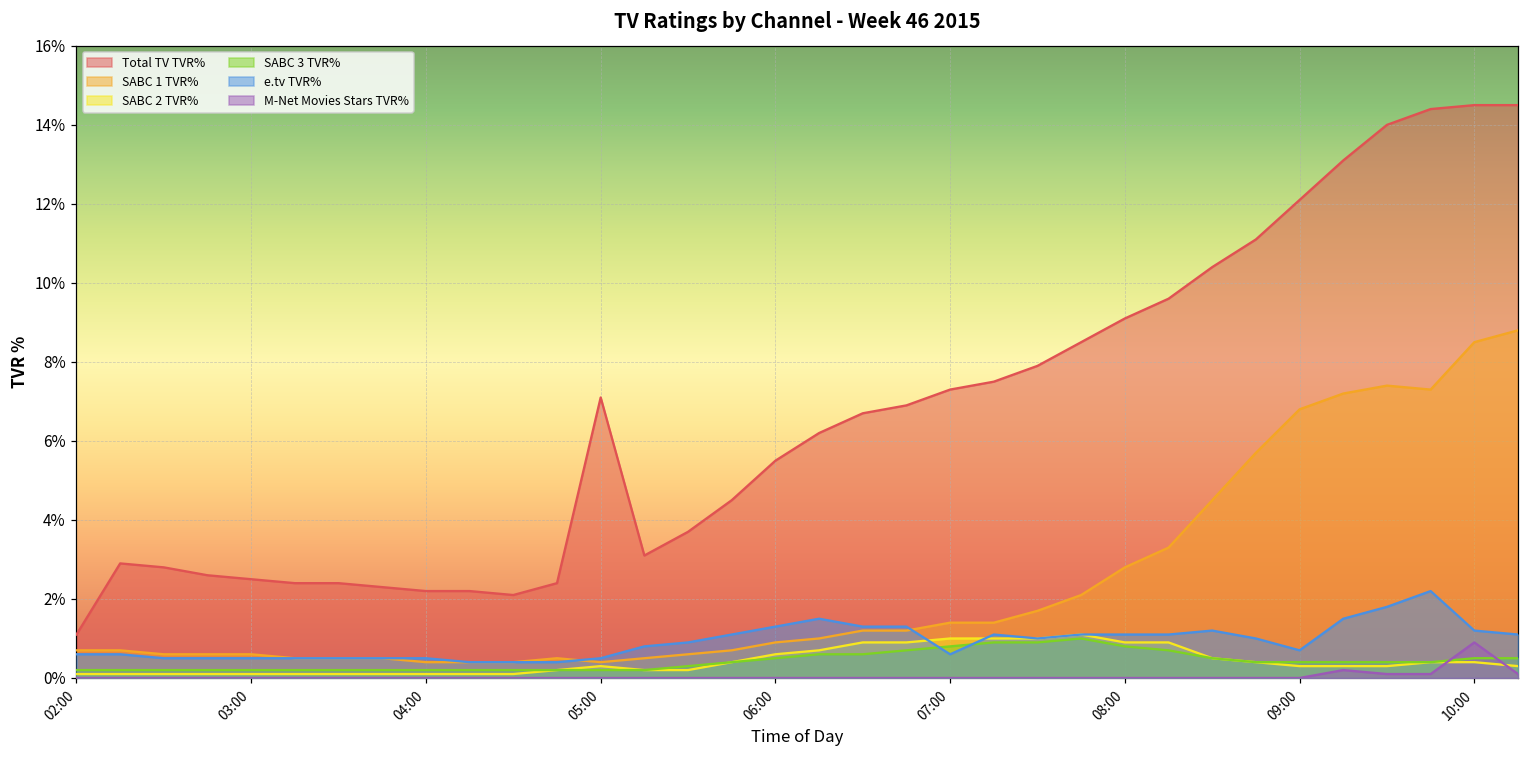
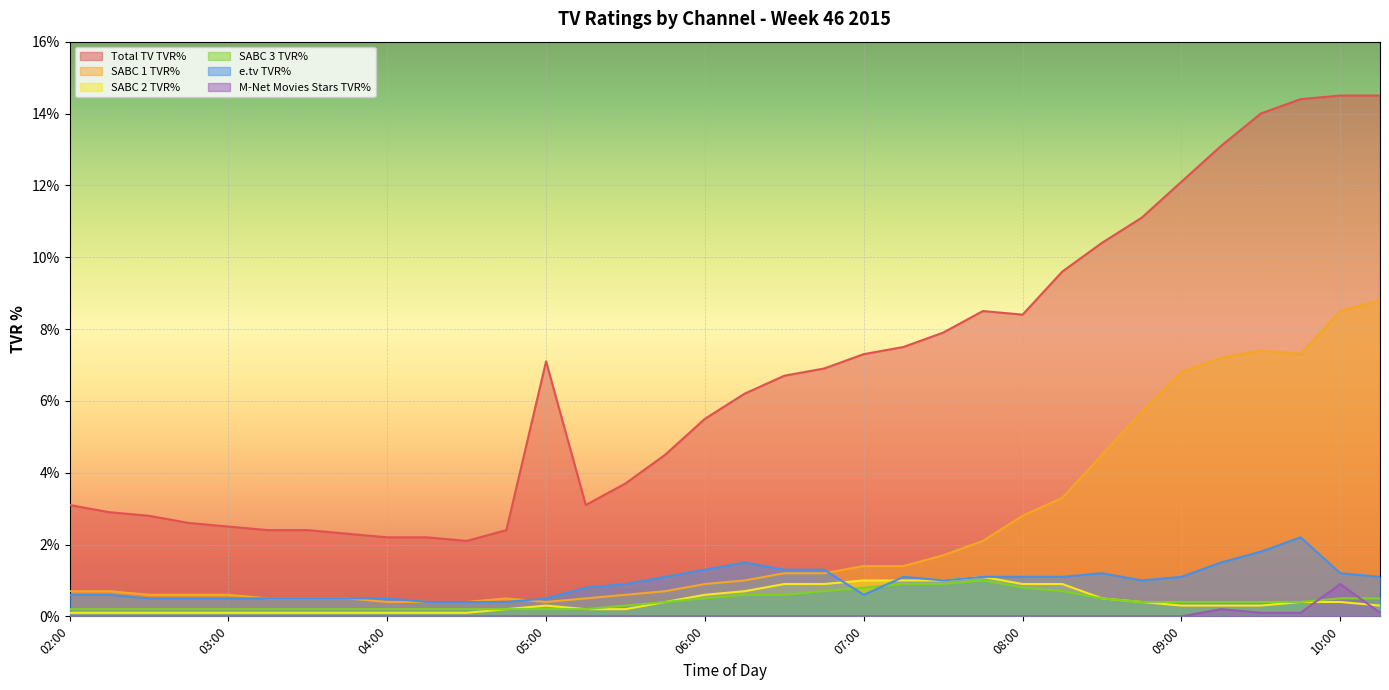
  {
    "Total TV TVR%": {
-     "02:00": "1.1%",
+     "02:00": "3.1%",
      "03:00": "2.5%",
      "04:00": "2.2%",
      "05:00": "7.1%",
      "06:00": "5.5%",
      "07:00": "7.3%",
-     "08:00": "9.1%",
+     "08:00": "8.4%",
      "09:00": "12.1%",
      "10:00": "14.5%"
    },
    "SABC 3 TVR%": {
      "02:00": "0.2%",
      "03:00": "0.2%",
      "04:00": "0.2%",
      "05:00": "0.2%",
      "06:00": "0.5%",
      "07:00": "0.8%",
      "08:00": "0.8%",
      "09:00": "0.4%",
      "10:00": "0.5%"
    },
    "e.tv TVR%": {
      "02:00": "0.6%",
      "03:00": "0.5%",
      "04:00": "0.5%",
      "05:00": "0.5%",
      "06:00": "1.3%",
      "07:00": "0.6%",
      "08:00": "1.1%",
-     "09:00": "0.7%",
+     "09:00": "1.1%",
      "10:00": "1.2%"
    },
    "M-Net Movies Stars TVR%": {
      "02:00": "0.0%",
      "03:00": "0.0%",
      "04:00": "0.0%",
      "05:00": "0.0%",
      "06:00": "0.0%",
      "07:00": "0.0%",
      "08:00": "0.0%",
      "09:00": "0.0%",
      "10:00": "0.9%"
    }
  }
